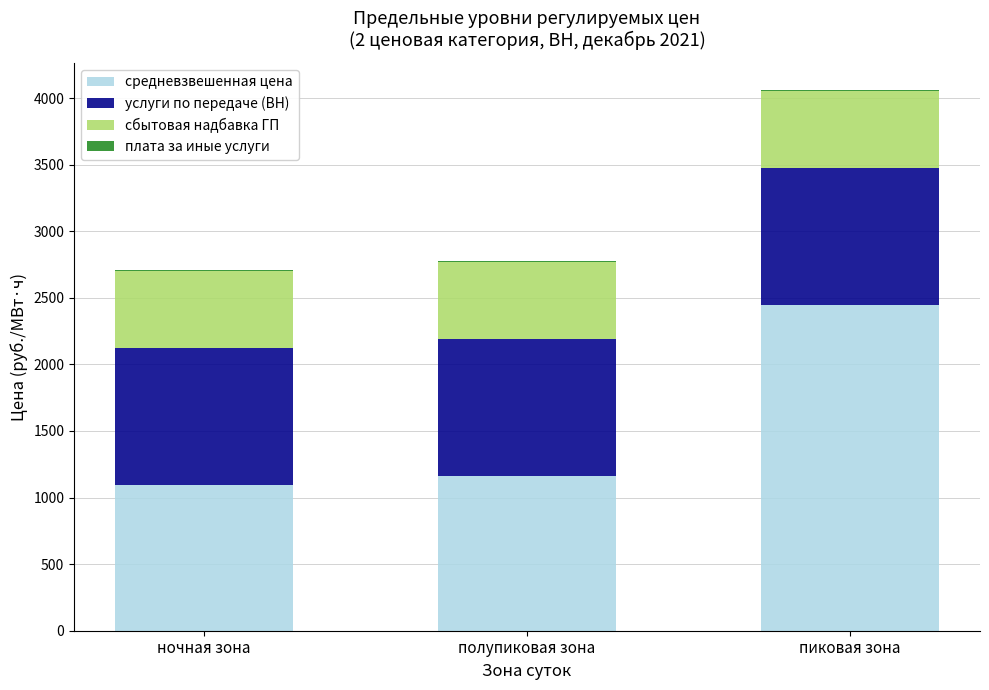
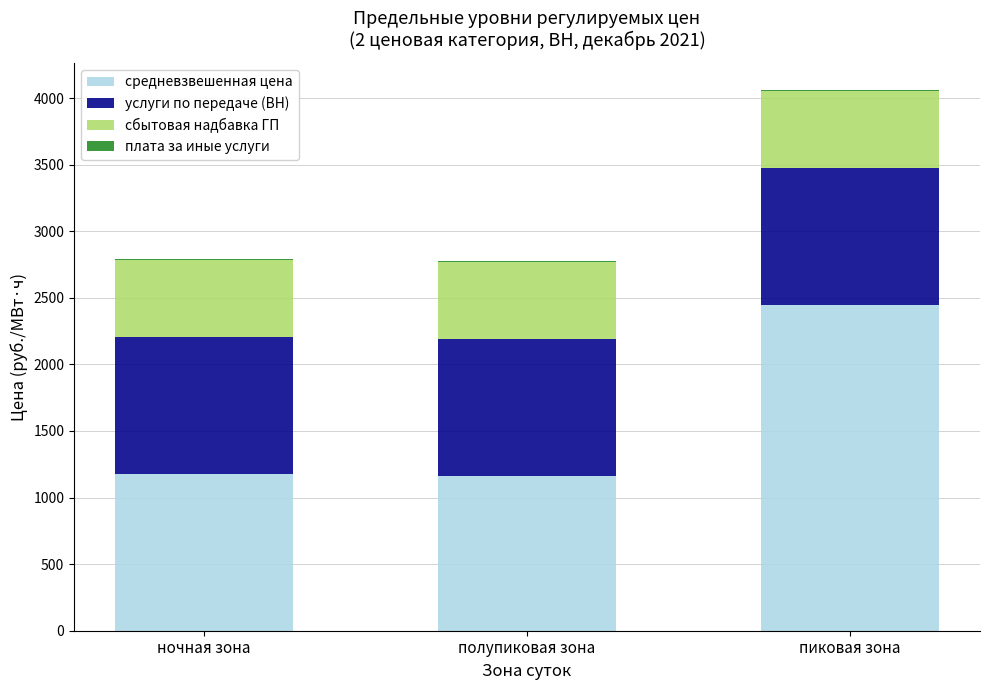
  {
    "средневзвешенная цена": {
-     "ночная зона": 1100,
+     "ночная зона": 1180,
      "полупиковая зона": 1160,
      "пиковая зона": 2450
    },
    "услуги по передаче (ВН)": {
      "ночная зона": 1030,
      "полупиковая зона": 1030,
      "пиковая зона": 1030
    },
    "сбытовая надбавка ГП": {
      "ночная зона": 580,
      "полупиковая зона": 580,
      "пиковая зона": 580
    }
  }
